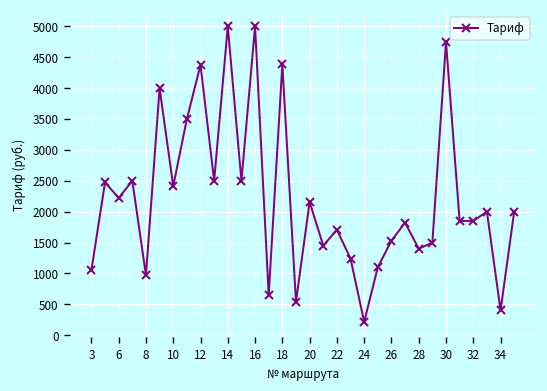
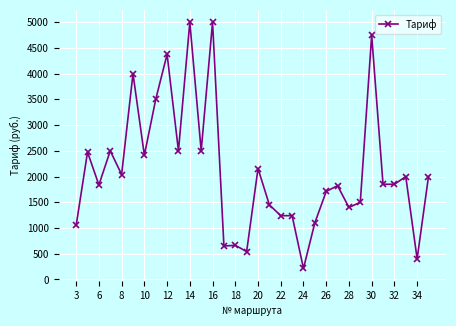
  {
-   "6": 2200,
-   "8": 1000,
+   "6": 1800,
+   "8": 2000,
    "10": 2400,
    "12": 4400,
    "14": 5000,
    "16": 5000,
-   "18": 4400,
+   "18": 700,
    "20": 2200,
-   "22": 1700,
+   "22": 1200,
    "24": 200,
-   "26": 1500,
+   "26": 1700,
    "28": 1400,
    "30": 4700,
    "32": 1900,
    "34": 400
  }
